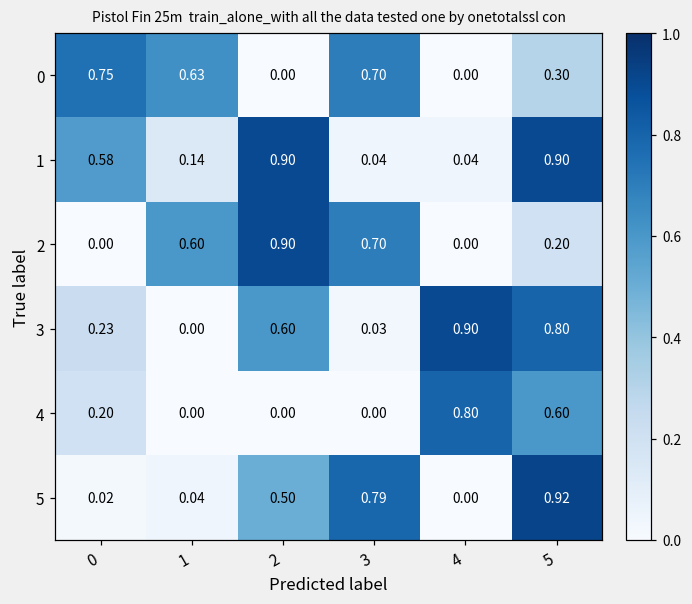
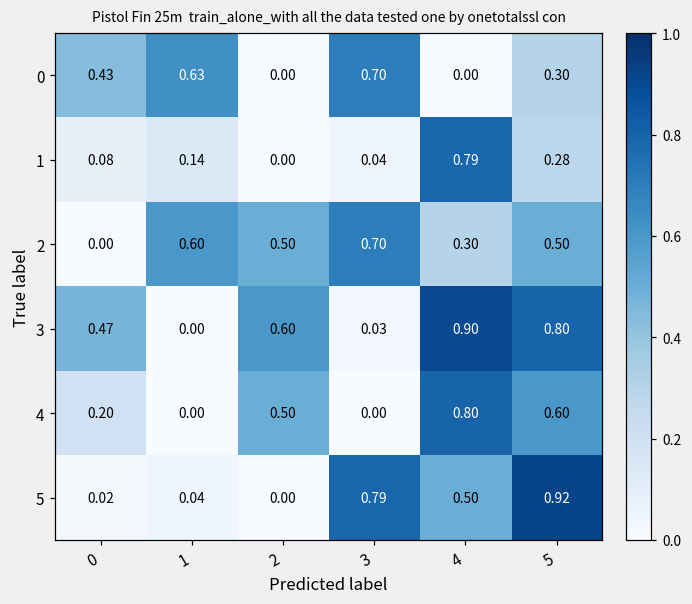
  {
    "0": {
-     "0": 0.75,
+     "0": 0.43,
      "1": 0.63,
      "2": 0.00,
      "3": 0.70,
      "4": 0.00,
      "5": 0.30
    },
    "1": {
-     "0": 0.58,
+     "0": 0.08,
      "1": 0.14,
-     "2": 0.90,
+     "2": 0.00,
      "3": 0.04,
-     "4": 0.04,
-     "5": 0.90
+     "4": 0.79,
+     "5": 0.28
    },
    "2": {
      "0": 0.00,
      "1": 0.60,
-     "2": 0.90,
+     "2": 0.50,
      "3": 0.70,
-     "4": 0.00,
-     "5": 0.20
+     "4": 0.30,
+     "5": 0.50
    },
    "3": {
-     "0": 0.23,
+     "0": 0.47,
      "1": 0.00,
      "2": 0.60,
      "3": 0.03,
      "4": 0.90,
      "5": 0.80
    },
    "4": {
      "0": 0.20,
      "1": 0.00,
-     "2": 0.00,
+     "2": 0.50,
      "3": 0.00,
      "4": 0.80,
      "5": 0.60
    },
    "5": {
      "0": 0.02,
      "1": 0.04,
-     "2": 0.50,
+     "2": 0.00,
      "3": 0.79,
-     "4": 0.00,
+     "4": 0.50,
      "5": 0.92
    }
  }
